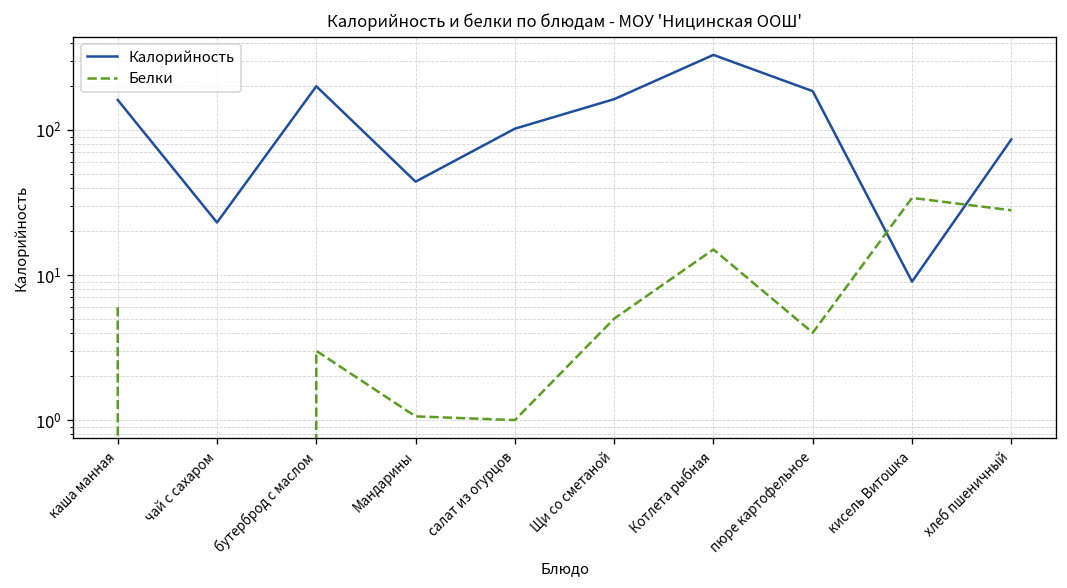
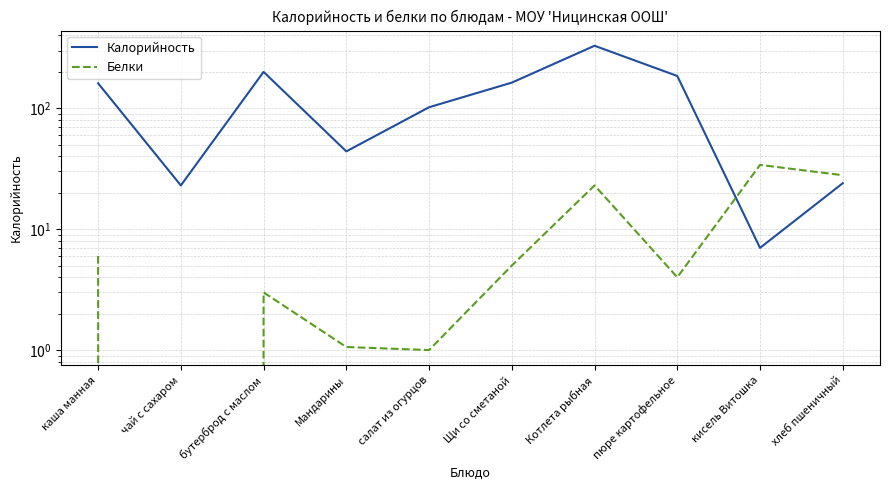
  {
    "Калорийность": {
      "каша манная": 160,
      "чай с сахаром": 23,
      "бутерброд с маслом": 200,
      "Мандарины": 44,
      "салат из огурцов": 100,
      "Щи со сметаной": 160,
      "Котлета рыбная": 330,
      "пюре картофельное": 190,
-     "кисель Витошка": 9,
-     "хлеб пшеничный": 90
+     "кисель Витошка": 7,
+     "хлеб пшеничный": 24
    },
    "Белки": {
      "каша манная": 6,
      "бутерброд с маслом": 3,
      "Мандарины": 1.1,
      "салат из огурцов": 1,
      "Щи со сметаной": 5,
-     "Котлета рыбная": 15,
+     "Котлета рыбная": 23,
      "пюре картофельное": 4,
      "кисель Витошка": 34,
      "хлеб пшеничный": 28
    }
  }
